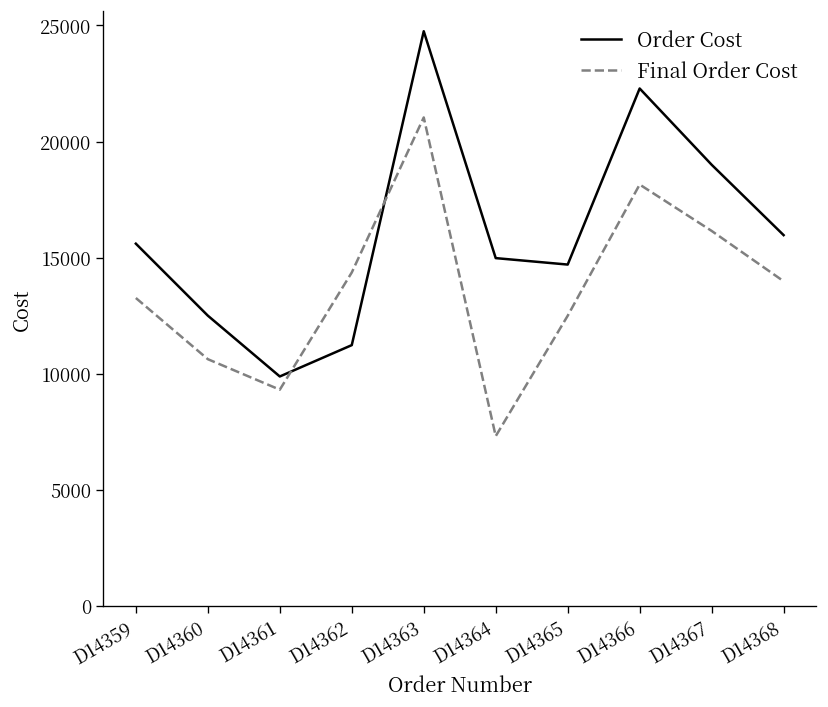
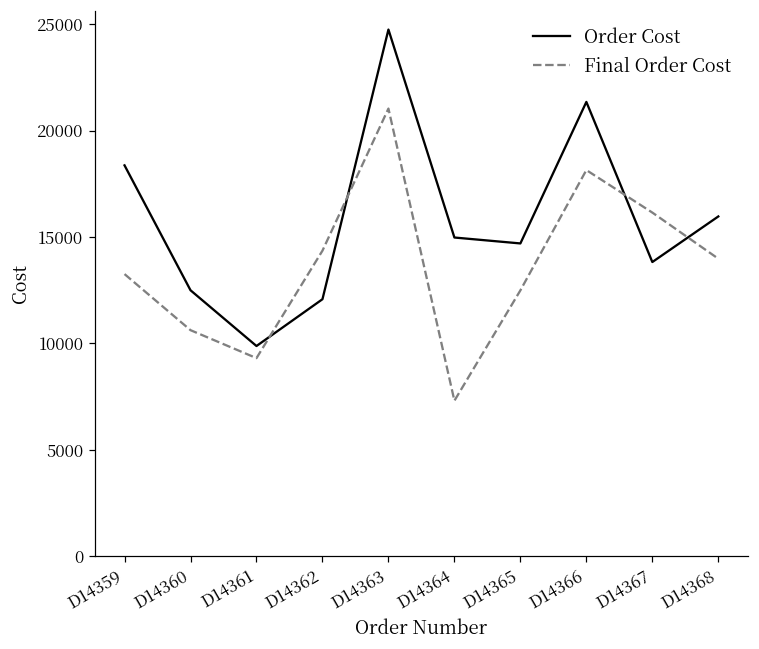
  {
    "Order Cost": {
-     "D14359": 15600,
+     "D14359": 18400,
      "D14360": 12500,
      "D14361": 9900,
-     "D14362": 11200,
+     "D14362": 12100,
      "D14363": 24800,
      "D14364": 15000,
      "D14365": 14700,
-     "D14366": 22300,
-     "D14367": 19000,
+     "D14366": 21400,
+     "D14367": 13800,
      "D14368": 16000
    },
    "Final Order Cost": {
      "D14359": 13300,
      "D14360": 10600,
      "D14361": 9300,
      "D14362": 14400,
      "D14363": 21000,
      "D14364": 7300,
      "D14365": 12500,
      "D14366": 18100,
      "D14367": 16200,
      "D14368": 14000
    }
  }
